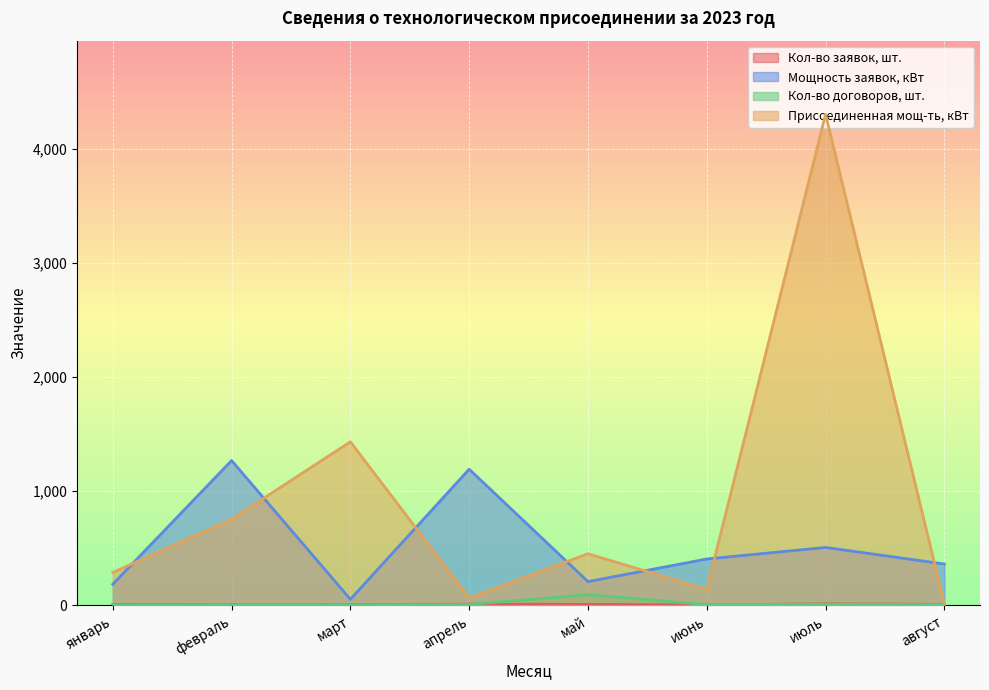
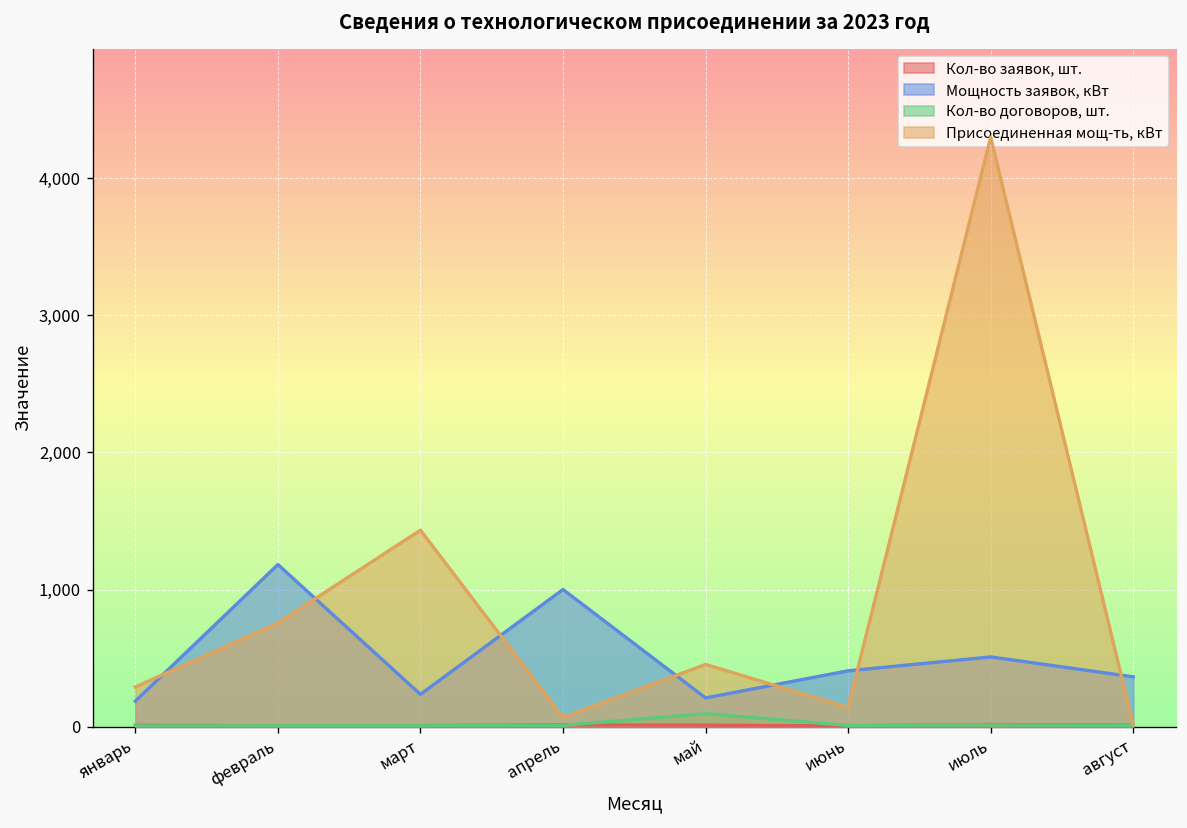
  {
    "Мощность заявок, кВт": {
      "январь": "190",
-     "февраль": "1,270",
-     "март": "50",
-     "апрель": "1,190",
+     "февраль": "1,180",
+     "март": "240",
+     "апрель": "1,000",
      "май": "210",
      "июнь": "410",
      "июль": "510",
      "август": "360"
    },
    "Кол-во договоров, шт.": {
      "май": "90"
    }
  }
